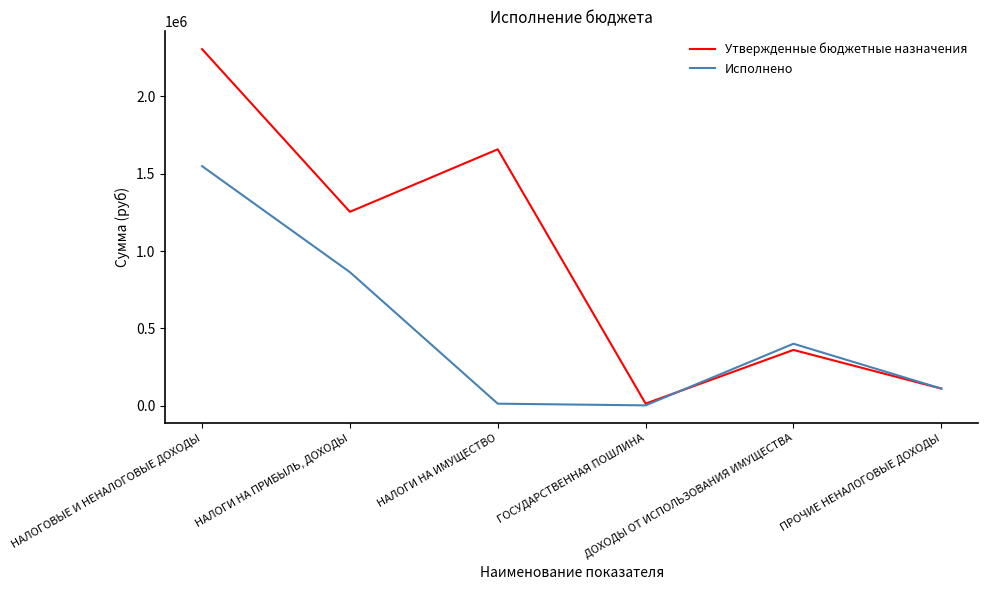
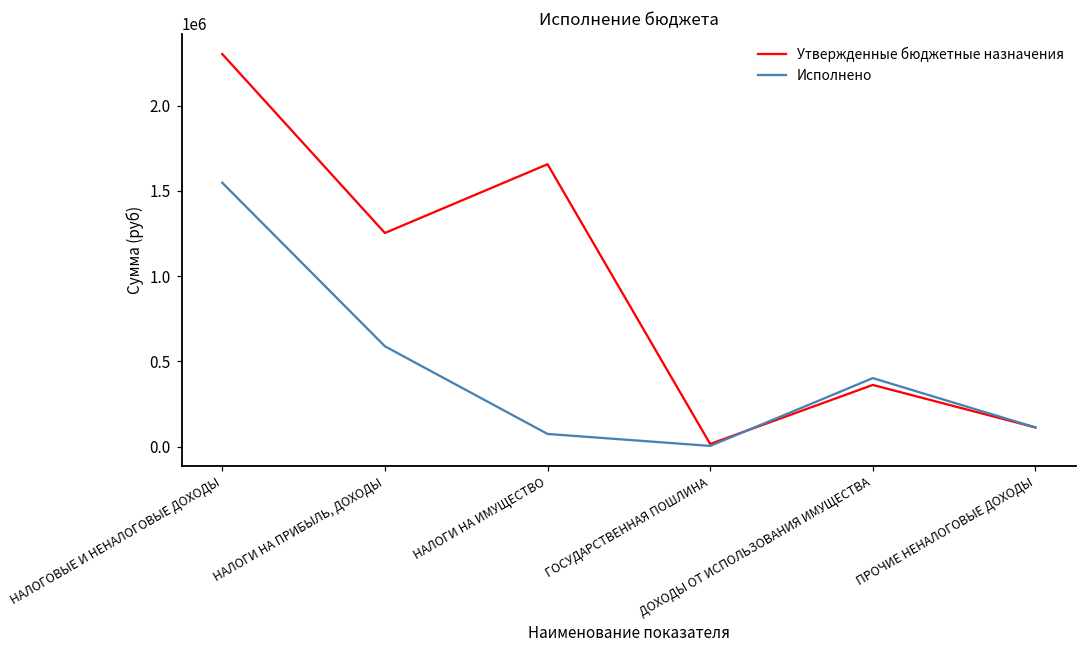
  {
    "Утвержденные бюджетные назначения": {
      "НАЛОГОВЫЕ И НЕНАЛОГОВЫЕ ДОХОДЫ": 2300000,
      "НАЛОГИ НА ПРИБЫЛЬ, ДОХОДЫ": 1250000,
      "НАЛОГИ НА ИМУЩЕСТВО": 1660000,
      "ДОХОДЫ ОТ ИСПОЛЬЗОВАНИЯ ИМУЩЕСТВА": 360000
    },
    "Исполнено": {
      "НАЛОГОВЫЕ И НЕНАЛОГОВЫЕ ДОХОДЫ": 1550000,
-     "НАЛОГИ НА ПРИБЫЛЬ, ДОХОДЫ": 860000,
-     "НАЛОГИ НА ИМУЩЕСТВО": 10000,
+     "НАЛОГИ НА ПРИБЫЛЬ, ДОХОДЫ": 590000,
+     "НАЛОГИ НА ИМУЩЕСТВО": 70000,
      "ДОХОДЫ ОТ ИСПОЛЬЗОВАНИЯ ИМУЩЕСТВА": 400000
    }
  }
